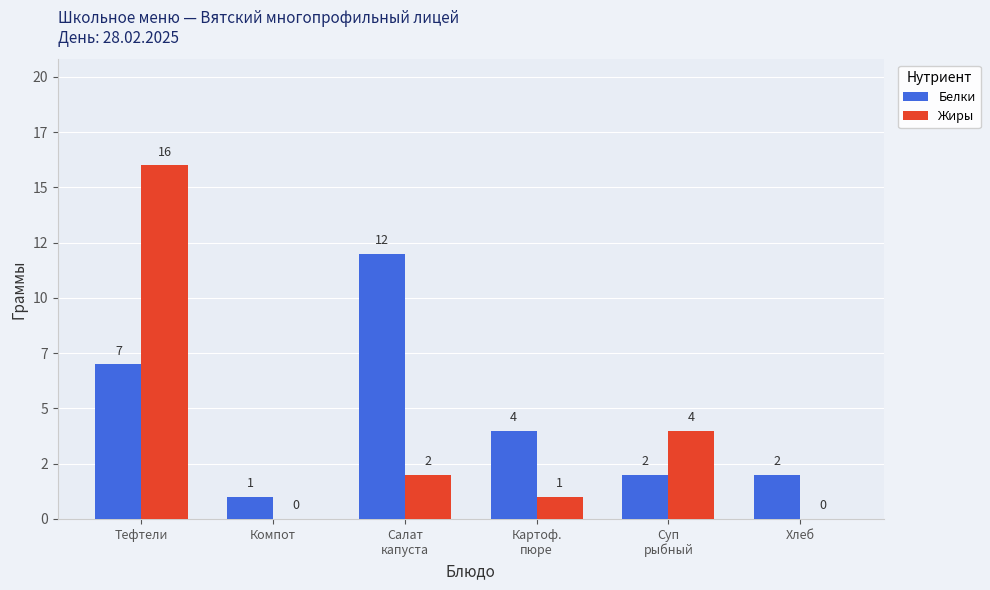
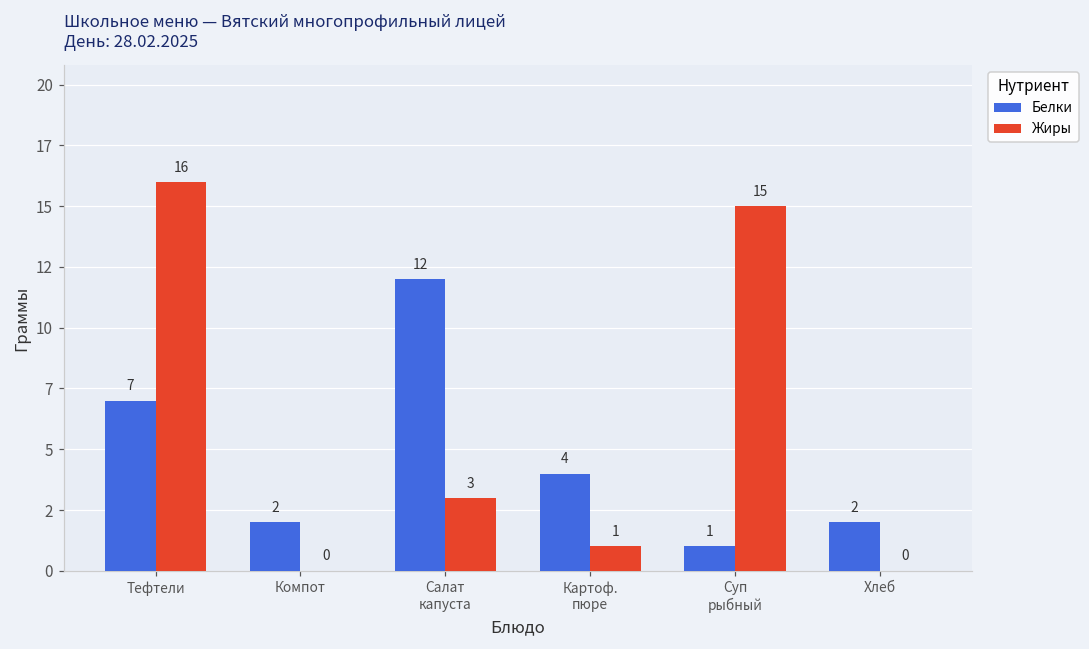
  {
    "Белки": {
      "Тефтели": 7,
-     "Компот": 1,
+     "Компот": 2,
      "Салат капуста": 12,
      "Картоф. пюре": 4,
-     "Суп рыбный": 2,
+     "Суп рыбный": 1,
      "Хлеб": 2
    },
    "Жиры": {
      "Тефтели": 16,
      "Компот": 0,
-     "Салат капуста": 2,
+     "Салат капуста": 3,
      "Картоф. пюре": 1,
-     "Суп рыбный": 4,
+     "Суп рыбный": 15,
      "Хлеб": 0
    }
  }
